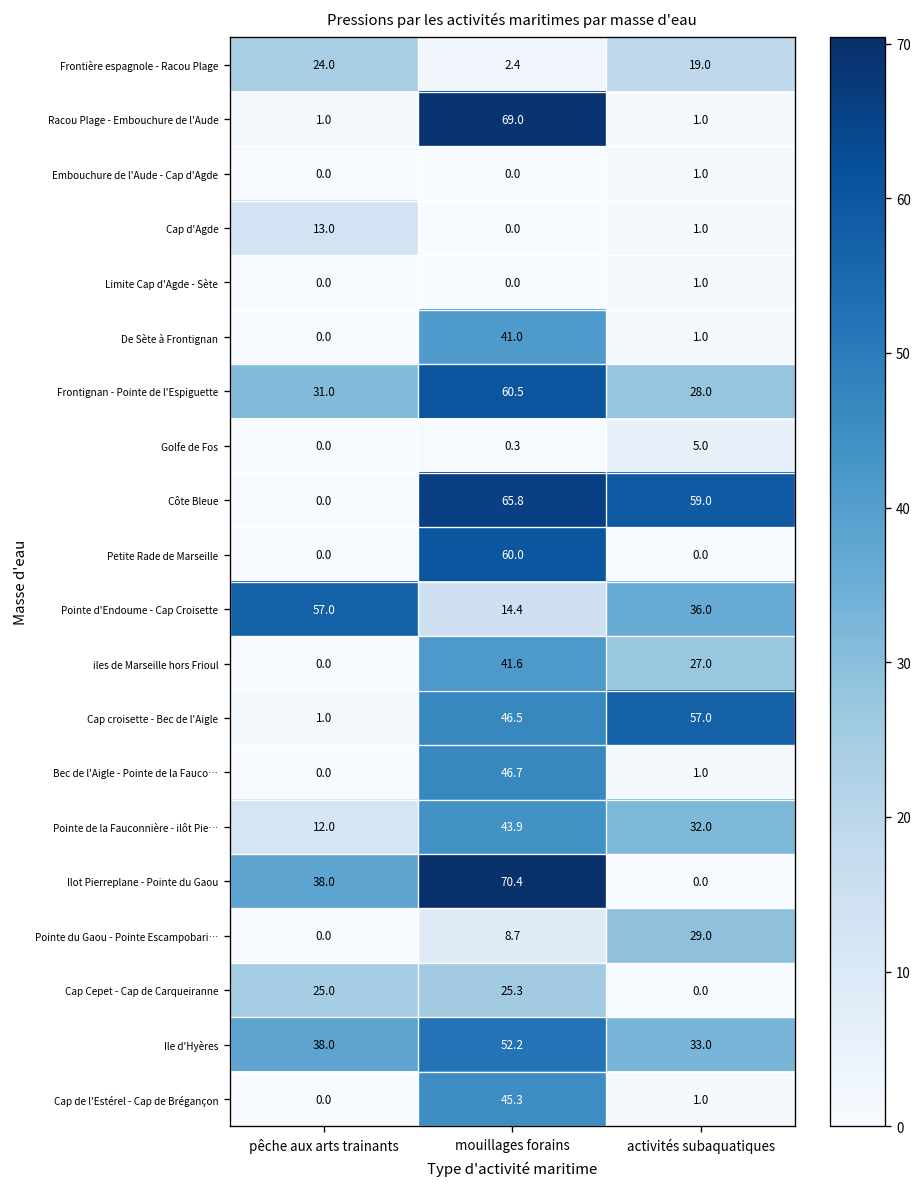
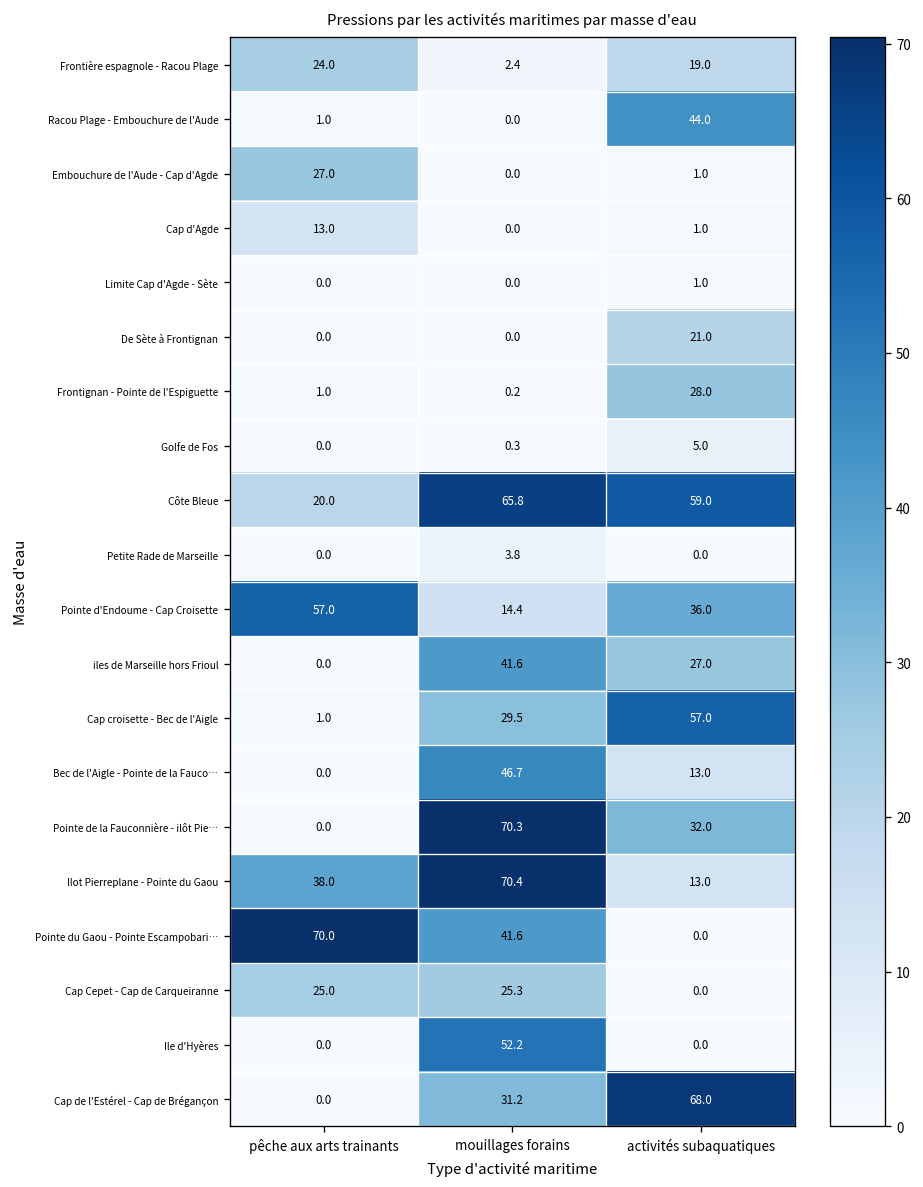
  {
    "Frontière espagnole - Racou Plage": {
      "pêche aux arts trainants": 24.0,
      "mouillages forains": 2.4,
      "activités subaquatiques": 19.0
    },
    "Racou Plage - Embouchure de l'Aude": {
      "pêche aux arts trainants": 1.0,
-     "mouillages forains": 69.0,
-     "activités subaquatiques": 1.0
+     "mouillages forains": 0.0,
+     "activités subaquatiques": 44.0
    },
    "Embouchure de l'Aude - Cap d'Agde": {
-     "pêche aux arts trainants": 0.0,
+     "pêche aux arts trainants": 27.0,
      "mouillages forains": 0.0,
      "activités subaquatiques": 1.0
    },
    "Cap d'Agde": {
      "pêche aux arts trainants": 13.0,
      "mouillages forains": 0.0,
      "activités subaquatiques": 1.0
    },
    "Limite Cap d'Agde - Sète": {
      "pêche aux arts trainants": 0.0,
      "mouillages forains": 0.0,
      "activités subaquatiques": 1.0
    },
    "De Sète à Frontignan": {
      "pêche aux arts trainants": 0.0,
-     "mouillages forains": 41.0,
-     "activités subaquatiques": 1.0
+     "mouillages forains": 0.0,
+     "activités subaquatiques": 21.0
    },
    "Frontignan - Pointe de l'Espiguette": {
-     "pêche aux arts trainants": 31.0,
-     "mouillages forains": 60.5,
+     "pêche aux arts trainants": 1.0,
+     "mouillages forains": 0.2,
      "activités subaquatiques": 28.0
    },
    "Golfe de Fos": {
      "pêche aux arts trainants": 0.0,
      "mouillages forains": 0.3,
      "activités subaquatiques": 5.0
    },
    "Côte Bleue": {
-     "pêche aux arts trainants": 0.0,
+     "pêche aux arts trainants": 20.0,
      "mouillages forains": 65.8,
      "activités subaquatiques": 59.0
    },
    "Petite Rade de Marseille": {
      "pêche aux arts trainants": 0.0,
-     "mouillages forains": 60.0,
+     "mouillages forains": 3.8,
      "activités subaquatiques": 0.0
    },
    "Pointe d'Endoume - Cap Croisette": {
      "pêche aux arts trainants": 57.0,
      "mouillages forains": 14.4,
      "activités subaquatiques": 36.0
    },
    "iles de Marseille hors Frioul": {
      "pêche aux arts trainants": 0.0,
      "mouillages forains": 41.6,
      "activités subaquatiques": 27.0
    },
    "Cap croisette - Bec de l'Aigle": {
      "pêche aux arts trainants": 1.0,
-     "mouillages forains": 46.5,
+     "mouillages forains": 29.5,
      "activités subaquatiques": 57.0
    },
    "Bec de l'Aigle - Pointe de la Fauco…": {
      "pêche aux arts trainants": 0.0,
      "mouillages forains": 46.7,
-     "activités subaquatiques": 1.0
+     "activités subaquatiques": 13.0
    },
    "Pointe de la Fauconnière - ilôt Pie…": {
-     "pêche aux arts trainants": 12.0,
-     "mouillages forains": 43.9,
+     "pêche aux arts trainants": 0.0,
+     "mouillages forains": 70.3,
      "activités subaquatiques": 32.0
    },
    "Ilot Pierreplane - Pointe du Gaou": {
      "pêche aux arts trainants": 38.0,
      "mouillages forains": 70.4,
-     "activités subaquatiques": 0.0
+     "activités subaquatiques": 13.0
    },
    "Pointe du Gaou - Pointe Escampobari…": {
-     "pêche aux arts trainants": 0.0,
-     "mouillages forains": 8.7,
-     "activités subaquatiques": 29.0
+     "pêche aux arts trainants": 70.0,
+     "mouillages forains": 41.6,
+     "activités subaquatiques": 0.0
    },
    "Cap Cepet - Cap de Carqueiranne": {
      "pêche aux arts trainants": 25.0,
      "mouillages forains": 25.3,
      "activités subaquatiques": 0.0
    },
    "Ile d'Hyères": {
-     "pêche aux arts trainants": 38.0,
+     "pêche aux arts trainants": 0.0,
      "mouillages forains": 52.2,
-     "activités subaquatiques": 33.0
+     "activités subaquatiques": 0.0
    },
    "Cap de l'Estérel - Cap de Brégançon": {
      "pêche aux arts trainants": 0.0,
-     "mouillages forains": 45.3,
-     "activités subaquatiques": 1.0
+     "mouillages forains": 31.2,
+     "activités subaquatiques": 68.0
    }
  }
